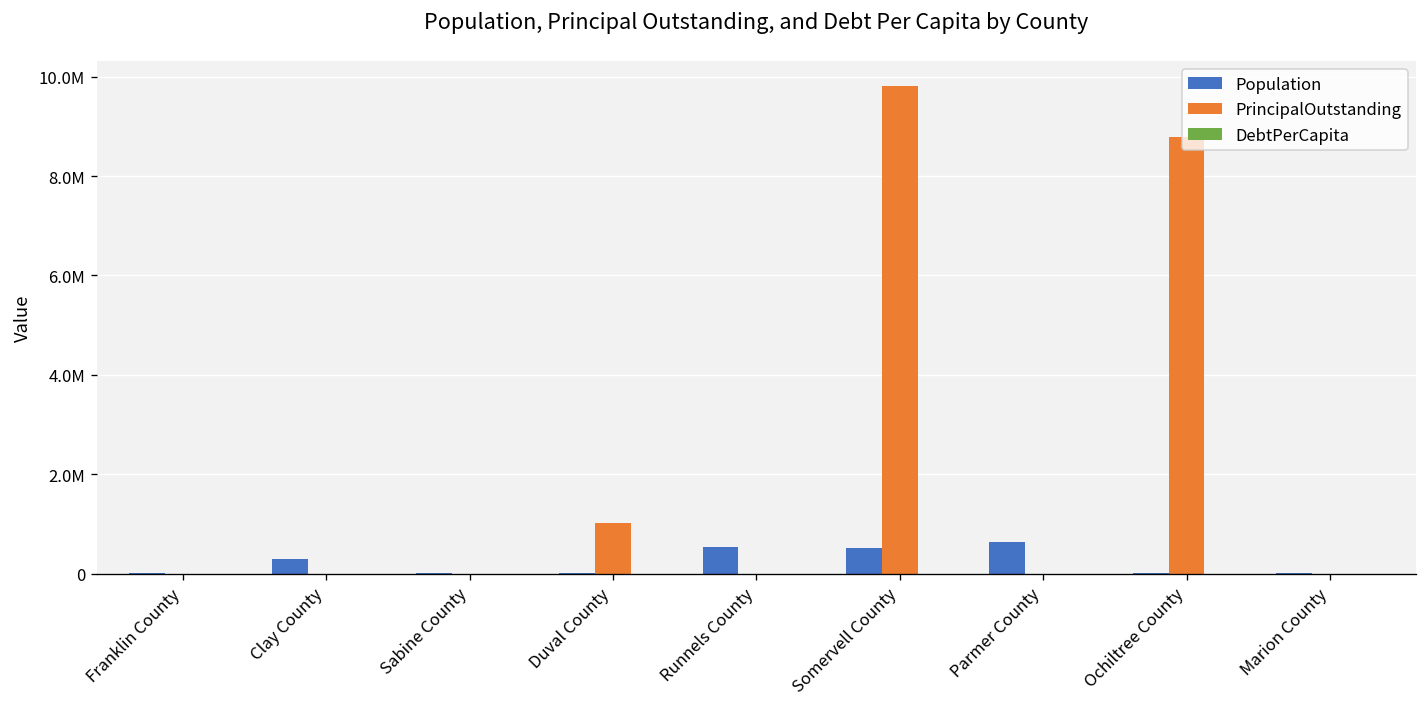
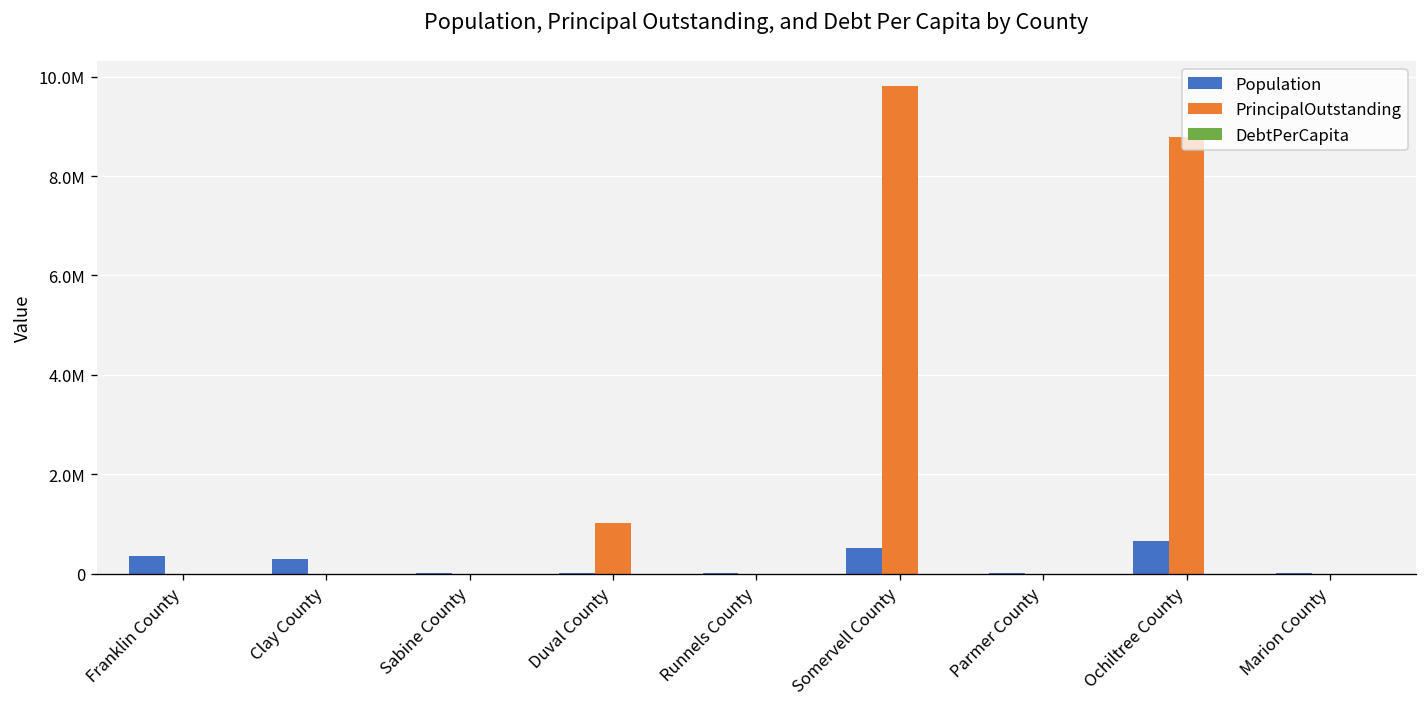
  {
    "Population": {
-     "Franklin County": 0,
+     "Franklin County": 400000,
      "Clay County": 300000,
-     "Runnels County": 500000,
+     "Runnels County": 0,
      "Somervell County": 500000,
-     "Parmer County": 600000,
-     "Ochiltree County": 0
+     "Parmer County": 0,
+     "Ochiltree County": 700000
    },
    "PrincipalOutstanding": {
      "Franklin County": 0,
      "Clay County": 0,
      "Sabine County": 0,
      "Duval County": 1000000,
      "Runnels County": 0,
      "Somervell County": 9800000,
      "Parmer County": 0,
      "Marion County": 0
    },
    "DebtPerCapita": {
      "Franklin County": 0,
      "Clay County": 0,
      "Sabine County": 0,
      "Runnels County": 0,
      "Parmer County": 0,
      "Marion County": 0
    }
  }
